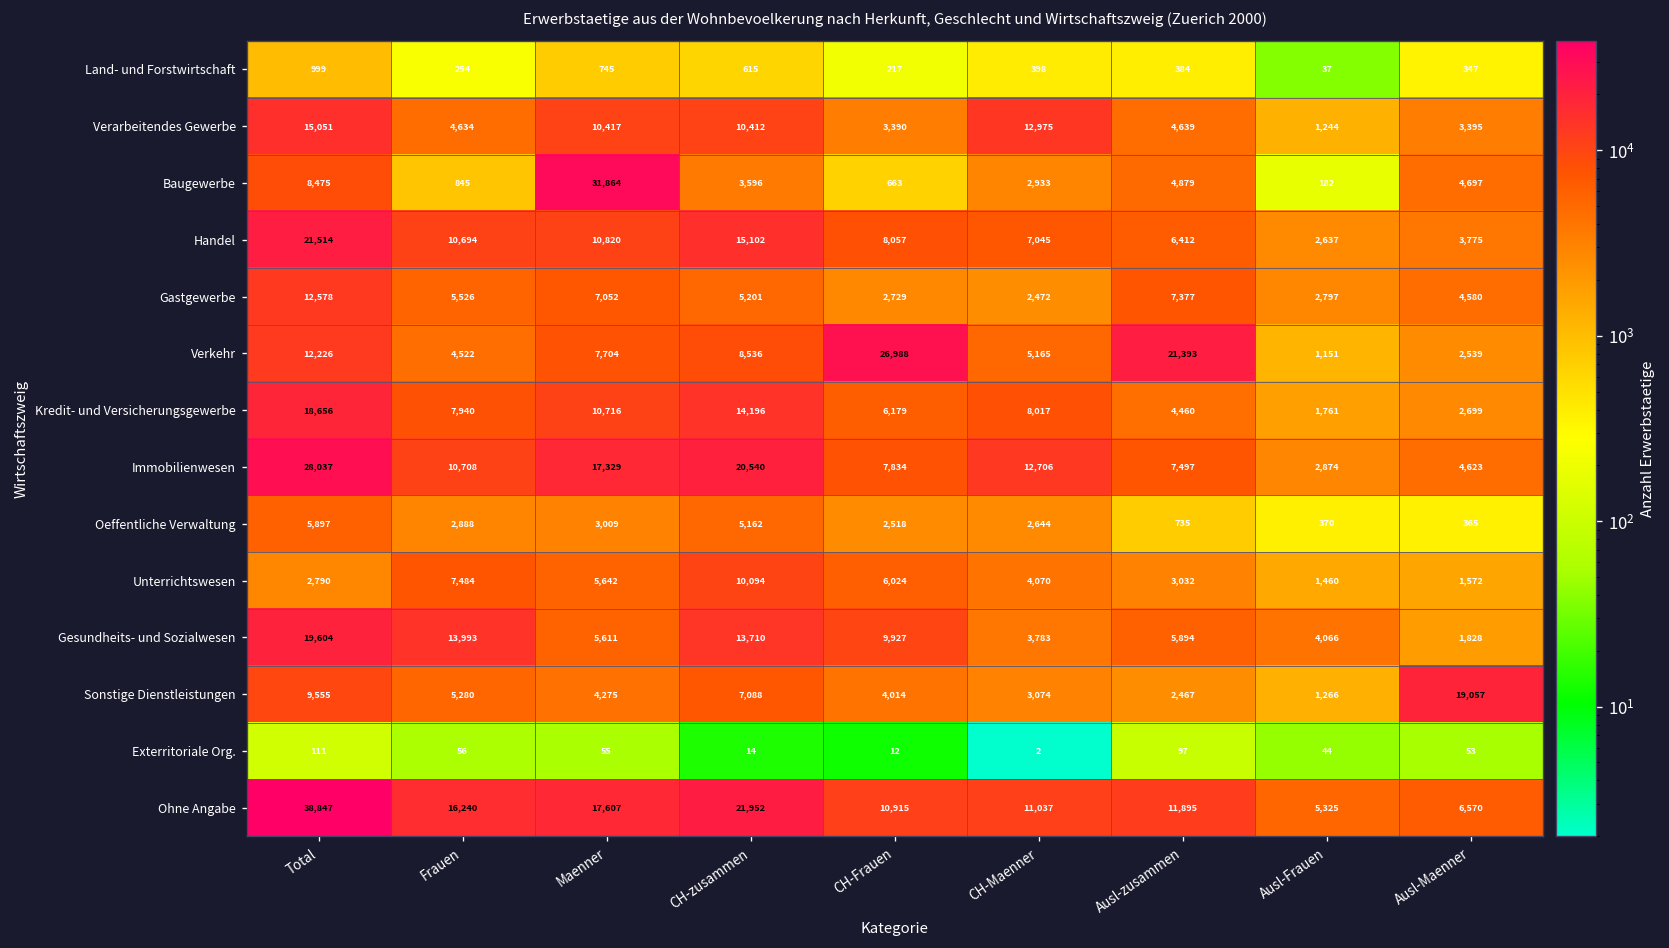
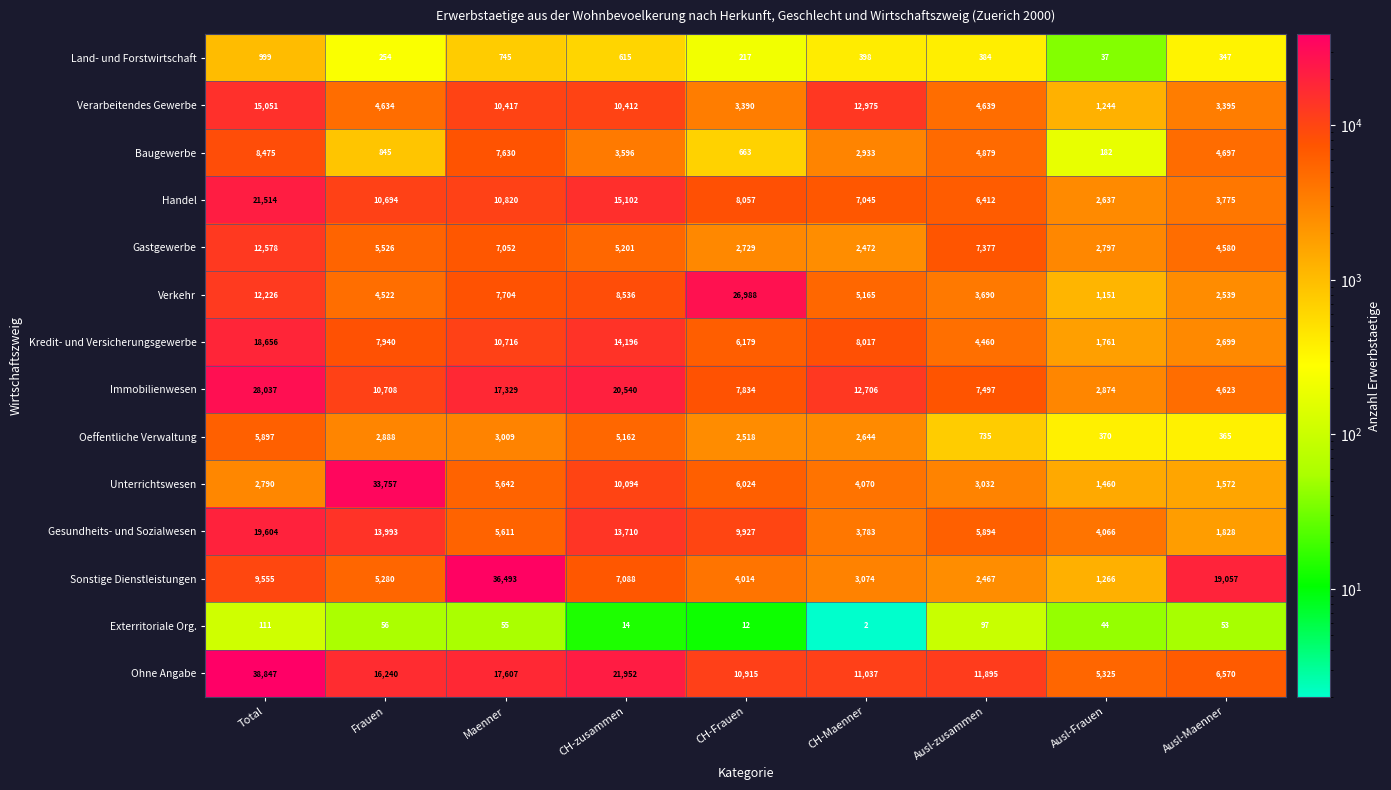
  {
    "Land- und Forstwirtschaft": {
      "Total": "999",
      "Frauen": "254",
      "Maenner": "745",
      "CH-zusammen": "615",
      "CH-Frauen": "217",
      "CH-Maenner": "398",
      "Ausl-zusammen": "384",
      "Ausl-Frauen": "37",
      "Ausl-Maenner": "347"
    },
    "Verarbeitendes Gewerbe": {
      "Total": "15,051",
      "Frauen": "4,634",
      "Maenner": "10,417",
      "CH-zusammen": "10,412",
      "CH-Frauen": "3,390",
      "CH-Maenner": "12,975",
      "Ausl-zusammen": "4,639",
      "Ausl-Frauen": "1,244",
      "Ausl-Maenner": "3,395"
    },
    "Baugewerbe": {
      "Total": "8,475",
      "Frauen": "845",
-     "Maenner": "31,864",
+     "Maenner": "7,630",
      "CH-zusammen": "3,596",
      "CH-Frauen": "663",
      "CH-Maenner": "2,933",
      "Ausl-zusammen": "4,879",
      "Ausl-Frauen": "182",
      "Ausl-Maenner": "4,697"
    },
    "Handel": {
      "Total": "21,514",
      "Frauen": "10,694",
      "Maenner": "10,820",
      "CH-zusammen": "15,102",
      "CH-Frauen": "8,057",
      "CH-Maenner": "7,045",
      "Ausl-zusammen": "6,412",
      "Ausl-Frauen": "2,637",
      "Ausl-Maenner": "3,775"
    },
    "Gastgewerbe": {
      "Total": "12,578",
      "Frauen": "5,526",
      "Maenner": "7,052",
      "CH-zusammen": "5,201",
      "CH-Frauen": "2,729",
      "CH-Maenner": "2,472",
      "Ausl-zusammen": "7,377",
      "Ausl-Frauen": "2,797",
      "Ausl-Maenner": "4,580"
    },
    "Verkehr": {
      "Total": "12,226",
      "Frauen": "4,522",
      "Maenner": "7,704",
      "CH-zusammen": "8,536",
      "CH-Frauen": "26,988",
      "CH-Maenner": "5,165",
-     "Ausl-zusammen": "21,393",
+     "Ausl-zusammen": "3,690",
      "Ausl-Frauen": "1,151",
      "Ausl-Maenner": "2,539"
    },
    "Kredit- und Versicherungsgewerbe": {
      "Total": "18,656",
      "Frauen": "7,940",
      "Maenner": "10,716",
      "CH-zusammen": "14,196",
      "CH-Frauen": "6,179",
      "CH-Maenner": "8,017",
      "Ausl-zusammen": "4,460",
      "Ausl-Frauen": "1,761",
      "Ausl-Maenner": "2,699"
    },
    "Immobilienwesen": {
      "Total": "28,037",
      "Frauen": "10,708",
      "Maenner": "17,329",
      "CH-zusammen": "20,540",
      "CH-Frauen": "7,834",
      "CH-Maenner": "12,706",
      "Ausl-zusammen": "7,497",
      "Ausl-Frauen": "2,874",
      "Ausl-Maenner": "4,623"
    },
    "Oeffentliche Verwaltung": {
      "Total": "5,897",
      "Frauen": "2,888",
      "Maenner": "3,009",
      "CH-zusammen": "5,162",
      "CH-Frauen": "2,518",
      "CH-Maenner": "2,644",
      "Ausl-zusammen": "735",
      "Ausl-Frauen": "370",
      "Ausl-Maenner": "365"
    },
    "Unterrichtswesen": {
      "Total": "2,790",
-     "Frauen": "7,484",
+     "Frauen": "33,757",
      "Maenner": "5,642",
      "CH-zusammen": "10,094",
      "CH-Frauen": "6,024",
      "CH-Maenner": "4,070",
      "Ausl-zusammen": "3,032",
      "Ausl-Frauen": "1,460",
      "Ausl-Maenner": "1,572"
    },
    "Gesundheits- und Sozialwesen": {
      "Total": "19,604",
      "Frauen": "13,993",
      "Maenner": "5,611",
      "CH-zusammen": "13,710",
      "CH-Frauen": "9,927",
      "CH-Maenner": "3,783",
      "Ausl-zusammen": "5,894",
      "Ausl-Frauen": "4,066",
      "Ausl-Maenner": "1,828"
    },
    "Sonstige Dienstleistungen": {
      "Total": "9,555",
      "Frauen": "5,280",
-     "Maenner": "4,275",
+     "Maenner": "36,493",
      "CH-zusammen": "7,088",
      "CH-Frauen": "4,014",
      "CH-Maenner": "3,074",
      "Ausl-zusammen": "2,467",
      "Ausl-Frauen": "1,266",
      "Ausl-Maenner": "19,057"
    },
    "Exterritoriale Org.": {
      "Total": "111",
      "Frauen": "56",
      "Maenner": "55",
      "CH-zusammen": "14",
      "CH-Frauen": "12",
      "CH-Maenner": "2",
      "Ausl-zusammen": "97",
      "Ausl-Frauen": "44",
      "Ausl-Maenner": "53"
    },
    "Ohne Angabe": {
      "Total": "38,847",
      "Frauen": "16,240",
      "Maenner": "17,607",
      "CH-zusammen": "21,952",
      "CH-Frauen": "10,915",
      "CH-Maenner": "11,037",
      "Ausl-zusammen": "11,895",
      "Ausl-Frauen": "5,325",
      "Ausl-Maenner": "6,570"
    }
  }
